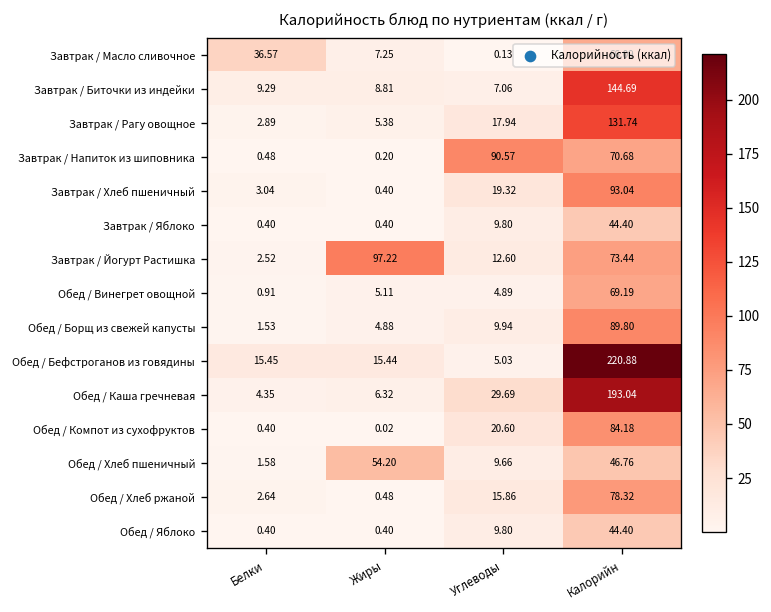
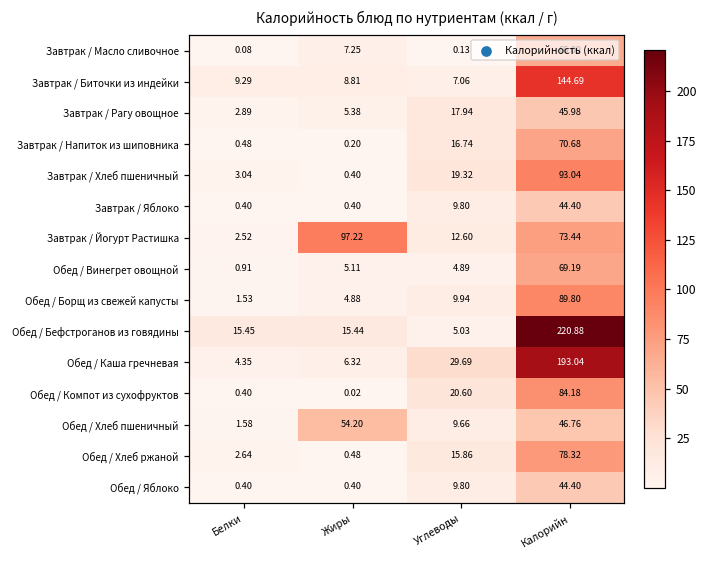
  {
    "Завтрак / Масло сливочное": {
-     "Белки": 36.57,
+     "Белки": 0.08,
      "Жиры": 7.25,
      "Углеводы": 0.13
    },
    "Завтрак / Биточки из индейки": {
      "Белки": 9.29,
      "Жиры": 8.81,
      "Углеводы": 7.06,
      "Калорийн": 144.69
    },
    "Завтрак / Рагу овощное": {
      "Белки": 2.89,
      "Жиры": 5.38,
      "Углеводы": 17.94,
-     "Калорийн": 131.74
+     "Калорийн": 45.98
    },
    "Завтрак / Напиток из шиповника": {
      "Белки": 0.48,
      "Жиры": 0.20,
-     "Углеводы": 90.57,
+     "Углеводы": 16.74,
      "Калорийн": 70.68
    },
    "Завтрак / Хлеб пшеничный": {
      "Белки": 3.04,
      "Жиры": 0.40,
      "Углеводы": 19.32,
      "Калорийн": 93.04
    },
    "Завтрак / Яблоко": {
      "Белки": 0.40,
      "Жиры": 0.40,
      "Углеводы": 9.80,
      "Калорийн": 44.40
    },
    "Завтрак / Йогурт Растишка": {
      "Белки": 2.52,
      "Жиры": 97.22,
      "Углеводы": 12.60,
      "Калорийн": 73.44
    },
    "Обед / Винегрет овощной": {
      "Белки": 0.91,
      "Жиры": 5.11,
      "Углеводы": 4.89,
      "Калорийн": 69.19
    },
    "Обед / Борщ из свежей капусты": {
      "Белки": 1.53,
      "Жиры": 4.88,
      "Углеводы": 9.94,
      "Калорийн": 89.80
    },
    "Обед / Бефстроганов из говядины": {
      "Белки": 15.45,
      "Жиры": 15.44,
      "Углеводы": 5.03,
      "Калорийн": 220.88
    },
    "Обед / Каша гречневая": {
      "Белки": 4.35,
      "Жиры": 6.32,
      "Углеводы": 29.69,
      "Калорийн": 193.04
    },
    "Обед / Компот из сухофруктов": {
      "Белки": 0.40,
      "Жиры": 0.02,
      "Углеводы": 20.60,
      "Калорийн": 84.18
    },
    "Обед / Хлеб пшеничный": {
      "Белки": 1.58,
      "Жиры": 54.20,
      "Углеводы": 9.66,
      "Калорийн": 46.76
    },
    "Обед / Хлеб ржаной": {
      "Белки": 2.64,
      "Жиры": 0.48,
      "Углеводы": 15.86,
      "Калорийн": 78.32
    },
    "Обед / Яблоко": {
      "Белки": 0.40,
      "Жиры": 0.40,
      "Углеводы": 9.80,
      "Калорийн": 44.40
    }
  }
